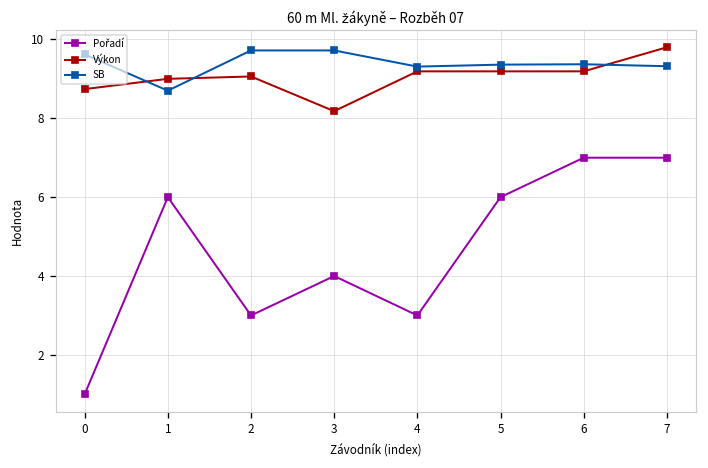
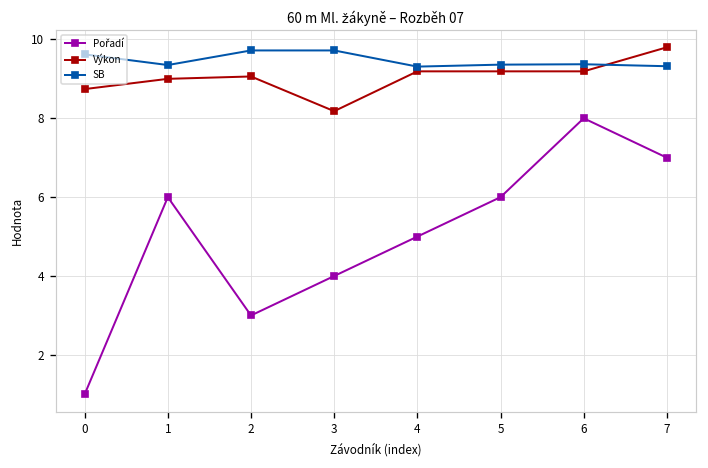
  {
    "Pořadí": {
      "0": 1,
      "1": 6,
      "2": 3,
      "3": 4,
-     "4": 3,
+     "4": 5,
      "5": 6,
-     "6": 7,
+     "6": 8,
      "7": 7
    },
    "Výkon": {
      "0": 8.7,
      "1": 9.0,
      "2": 9.1,
      "3": 8.2,
      "4": 9.2,
      "5": 9.2,
      "6": 9.2,
      "7": 9.8
    },
    "SB": {
-     "1": 8.7,
+     "1": 9.4,
      "2": 9.7,
      "3": 9.7,
      "4": 9.3,
      "5": 9.4,
      "6": 9.4,
      "7": 9.3
    }
  }
